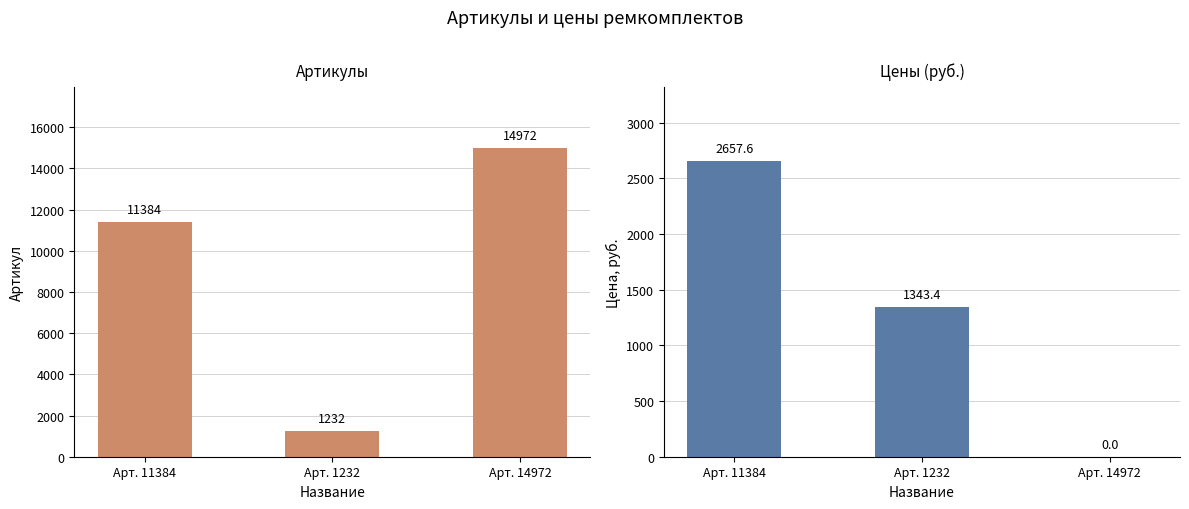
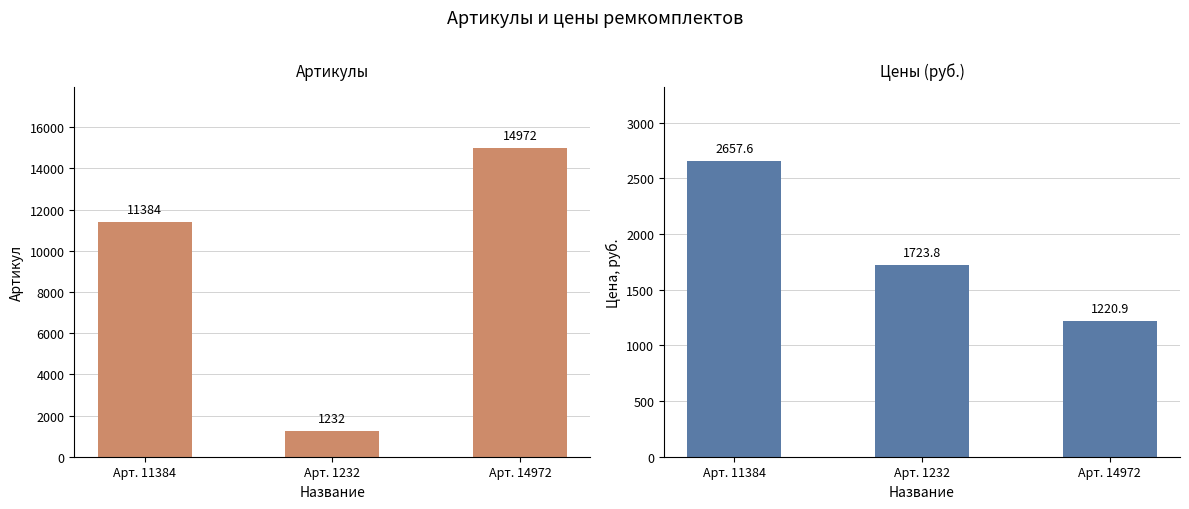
  {
    "Артикулы": {
      "Арт. 11384": 11384,
      "Арт. 1232": 1232,
      "Арт. 14972": 14972
    },
    "Цены (руб.)": {
      "Арт. 11384": 2657.6,
-     "Арт. 1232": 1343.4,
-     "Арт. 14972": 0.0
+     "Арт. 1232": 1723.8,
+     "Арт. 14972": 1220.9
    }
  }
